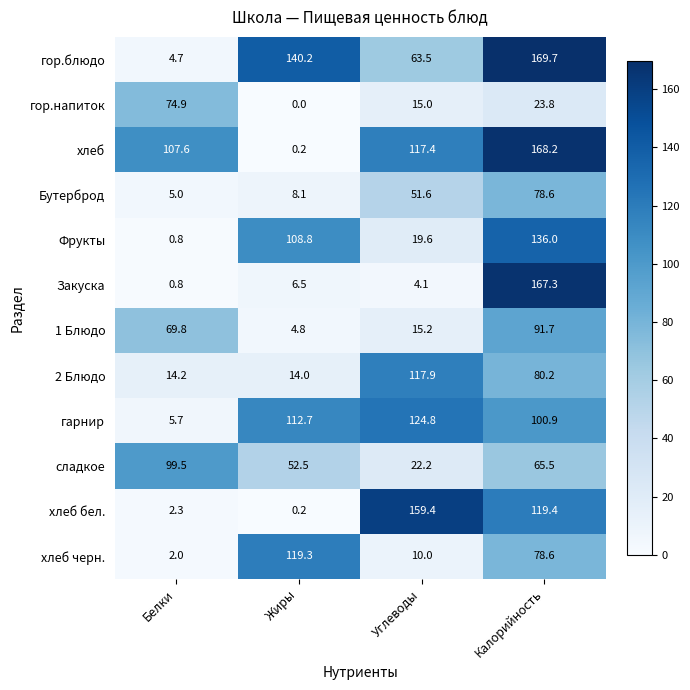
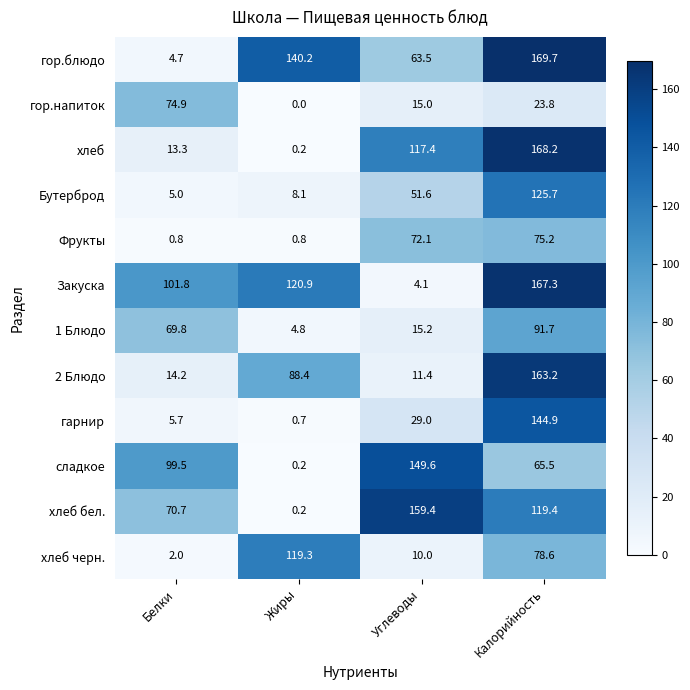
  {
    "гор.блюдо": {
      "Белки": 4.7,
      "Жиры": 140.2,
      "Углеводы": 63.5,
      "Калорийность": 169.7
    },
    "гор.напиток": {
      "Белки": 74.9,
      "Жиры": 0.0,
      "Углеводы": 15.0,
      "Калорийность": 23.8
    },
    "хлеб": {
-     "Белки": 107.6,
+     "Белки": 13.3,
      "Жиры": 0.2,
      "Углеводы": 117.4,
      "Калорийность": 168.2
    },
    "Бутерброд": {
      "Белки": 5.0,
      "Жиры": 8.1,
      "Углеводы": 51.6,
-     "Калорийность": 78.6
+     "Калорийность": 125.7
    },
    "Фрукты": {
      "Белки": 0.8,
-     "Жиры": 108.8,
-     "Углеводы": 19.6,
-     "Калорийность": 136.0
+     "Жиры": 0.8,
+     "Углеводы": 72.1,
+     "Калорийность": 75.2
    },
    "Закуска": {
-     "Белки": 0.8,
-     "Жиры": 6.5,
+     "Белки": 101.8,
+     "Жиры": 120.9,
      "Углеводы": 4.1,
      "Калорийность": 167.3
    },
    "1 Блюдо": {
      "Белки": 69.8,
      "Жиры": 4.8,
      "Углеводы": 15.2,
      "Калорийность": 91.7
    },
    "2 Блюдо": {
      "Белки": 14.2,
-     "Жиры": 14.0,
-     "Углеводы": 117.9,
-     "Калорийность": 80.2
+     "Жиры": 88.4,
+     "Углеводы": 11.4,
+     "Калорийность": 163.2
    },
    "гарнир": {
      "Белки": 5.7,
-     "Жиры": 112.7,
-     "Углеводы": 124.8,
-     "Калорийность": 100.9
+     "Жиры": 0.7,
+     "Углеводы": 29.0,
+     "Калорийность": 144.9
    },
    "сладкое": {
      "Белки": 99.5,
-     "Жиры": 52.5,
-     "Углеводы": 22.2,
+     "Жиры": 0.2,
+     "Углеводы": 149.6,
      "Калорийность": 65.5
    },
    "хлеб бел.": {
-     "Белки": 2.3,
+     "Белки": 70.7,
      "Жиры": 0.2,
      "Углеводы": 159.4,
      "Калорийность": 119.4
    },
    "хлеб черн.": {
      "Белки": 2.0,
      "Жиры": 119.3,
      "Углеводы": 10.0,
      "Калорийность": 78.6
    }
  }
